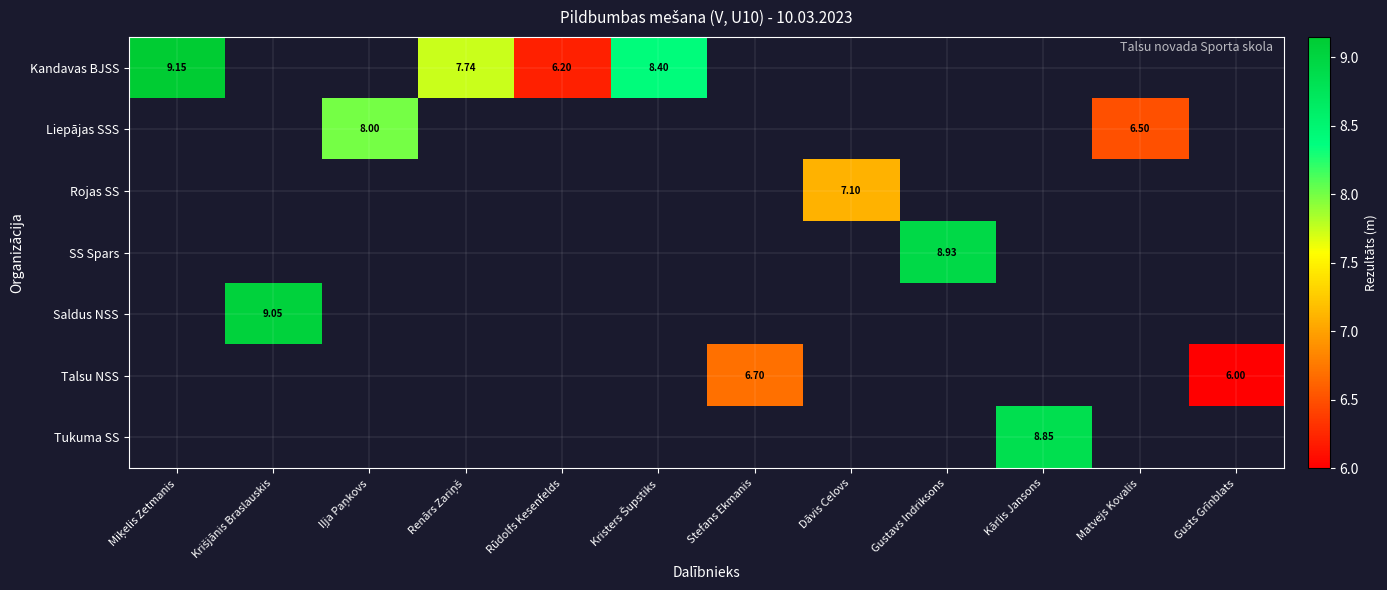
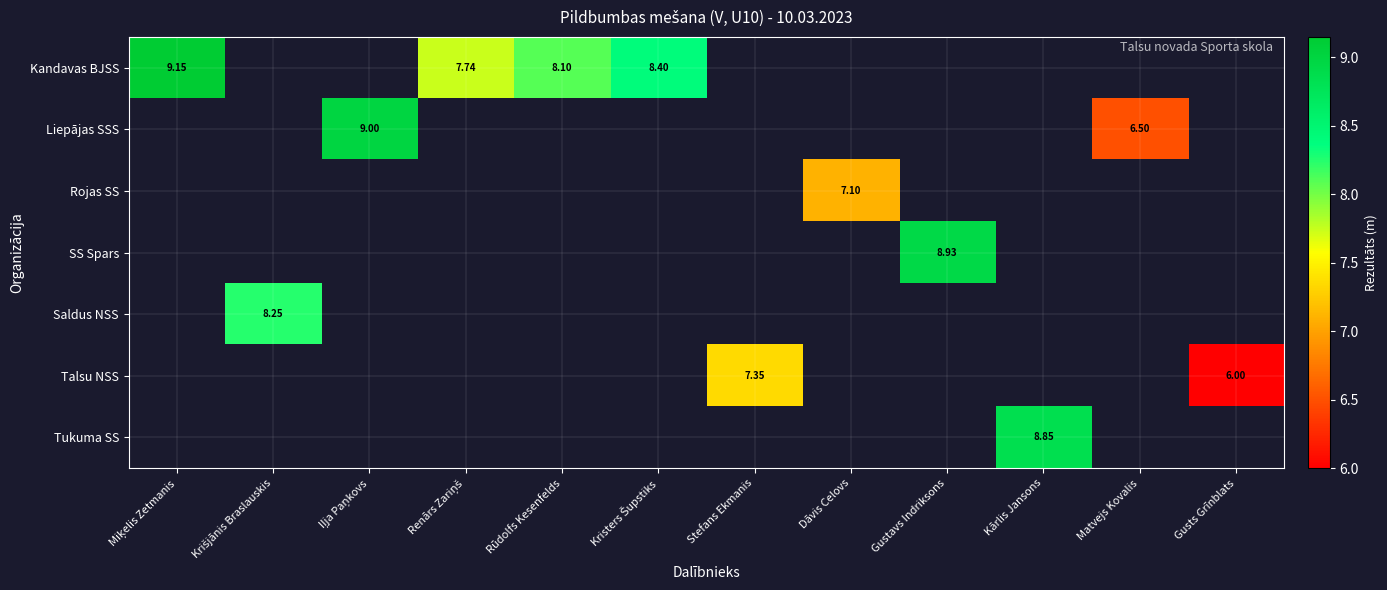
  {
    "Kandavas BJSS": {
      "Miķelis Zetmanis": 9.15,
      "Renārs Zariņš": 7.74,
-     "Rūdolfs Kesenfelds": 6.20,
+     "Rūdolfs Kesenfelds": 8.10,
      "Kristers Šupstiks": 8.40
    },
    "Liepājas SSS": {
-     "Iļja Paņkovs": 8.00,
+     "Iļja Paņkovs": 9.00,
      "Matvejs Kovalis": 6.50
    },
    "Rojas SS": {
      "Dāvis Celovs": 7.10
    },
    "SS Spars": {
      "Gustavs Indriksons": 8.93
    },
    "Saldus NSS": {
-     "Krišjānis Braslauskis": 9.05
+     "Krišjānis Braslauskis": 8.25
    },
    "Talsu NSS": {
-     "Stefans Ekmanis": 6.70,
+     "Stefans Ekmanis": 7.35,
      "Gusts Grīnblats": 6.00
    },
    "Tukuma SS": {
      "Kārlis Jansons": 8.85
    }
  }
